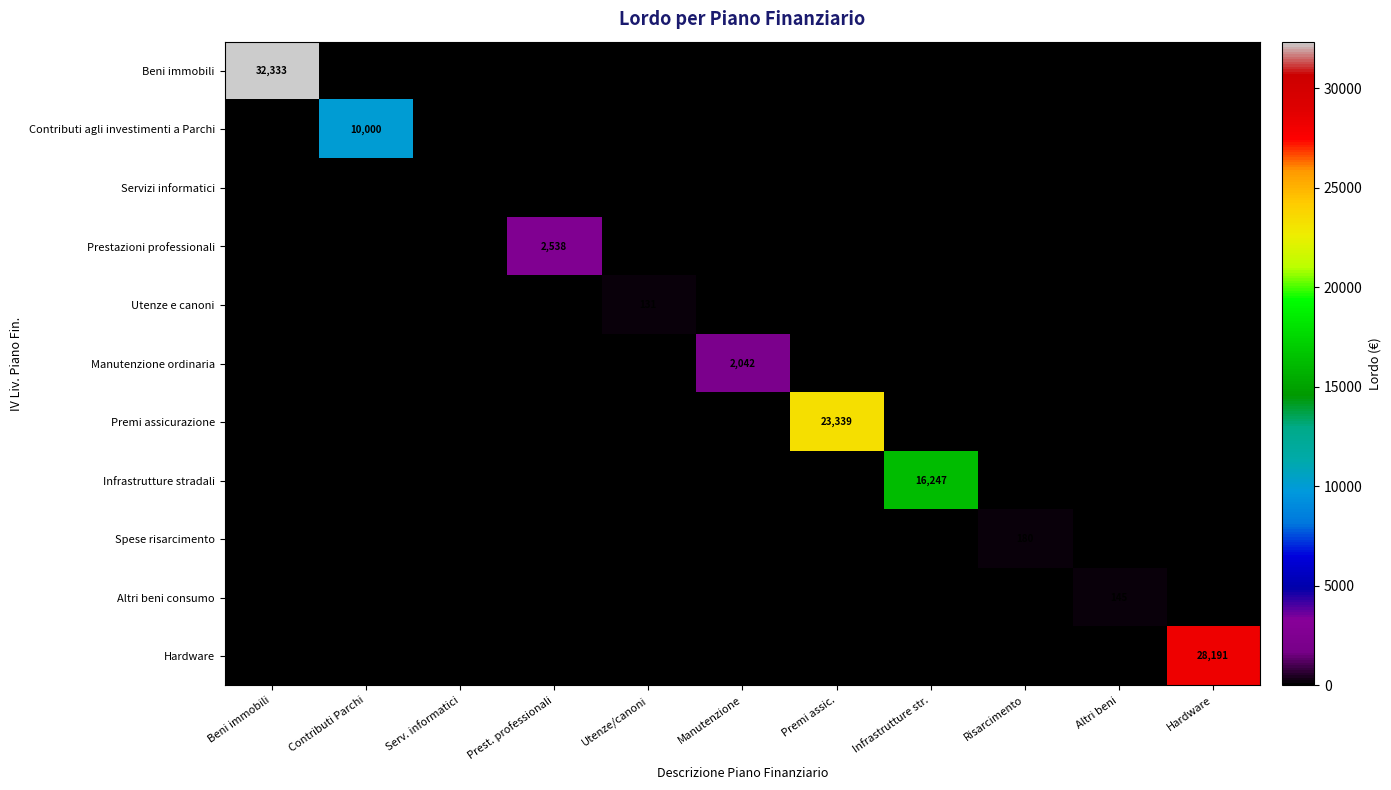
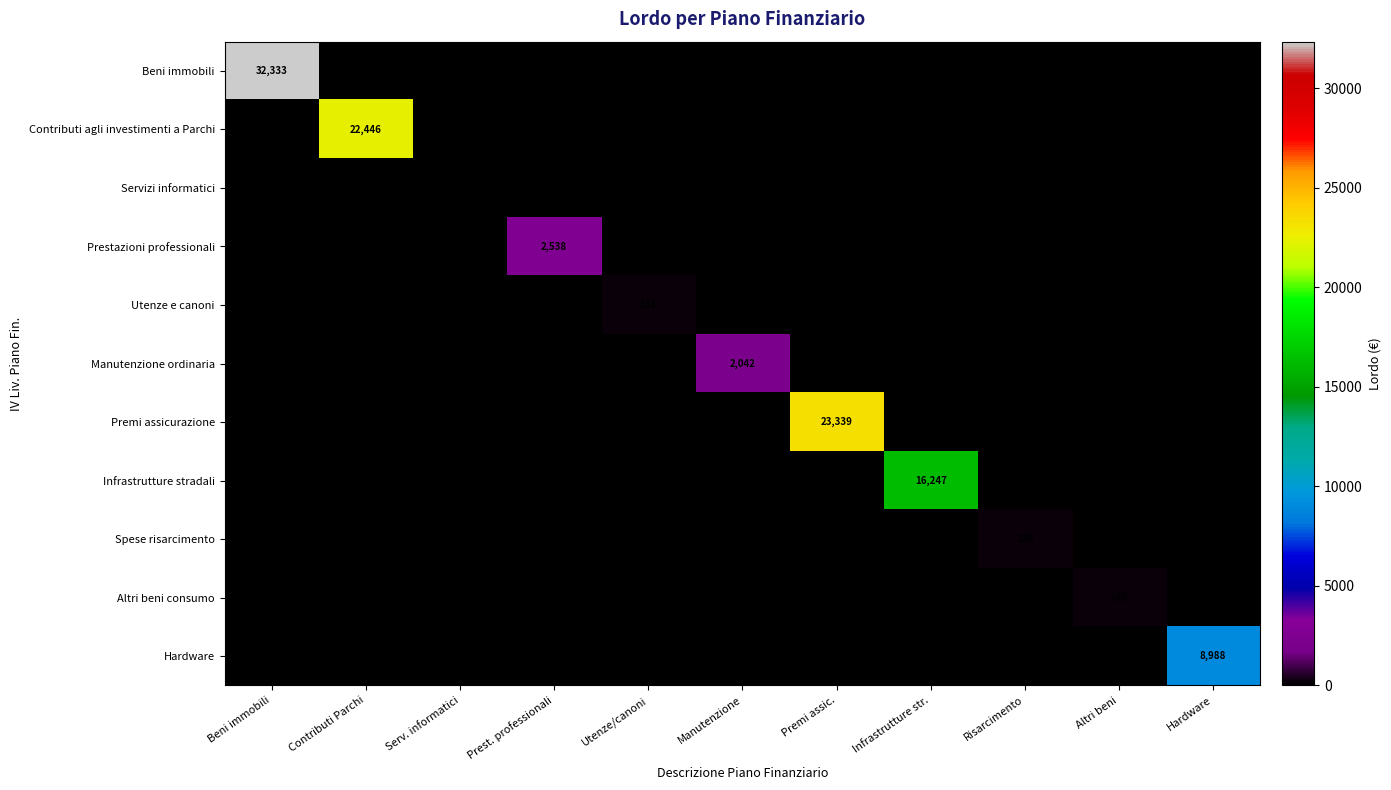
  {
    "Beni immobili": {
      "Beni immobili": "32,333"
    },
    "Contributi agli investimenti a Parchi": {
-     "Contributi Parchi": "10,000"
+     "Contributi Parchi": "22,446"
    },
    "Prestazioni professionali": {
      "Prest. professionali": "2,538"
    },
    "Manutenzione ordinaria": {
      "Manutenzione": "2,042"
    },
    "Premi assicurazione": {
      "Premi assic.": "23,339"
    },
    "Infrastrutture stradali": {
      "Infrastrutture str.": "16,247"
    },
    "Hardware": {
-     "Hardware": "28,191"
+     "Hardware": "8,988"
    }
  }
